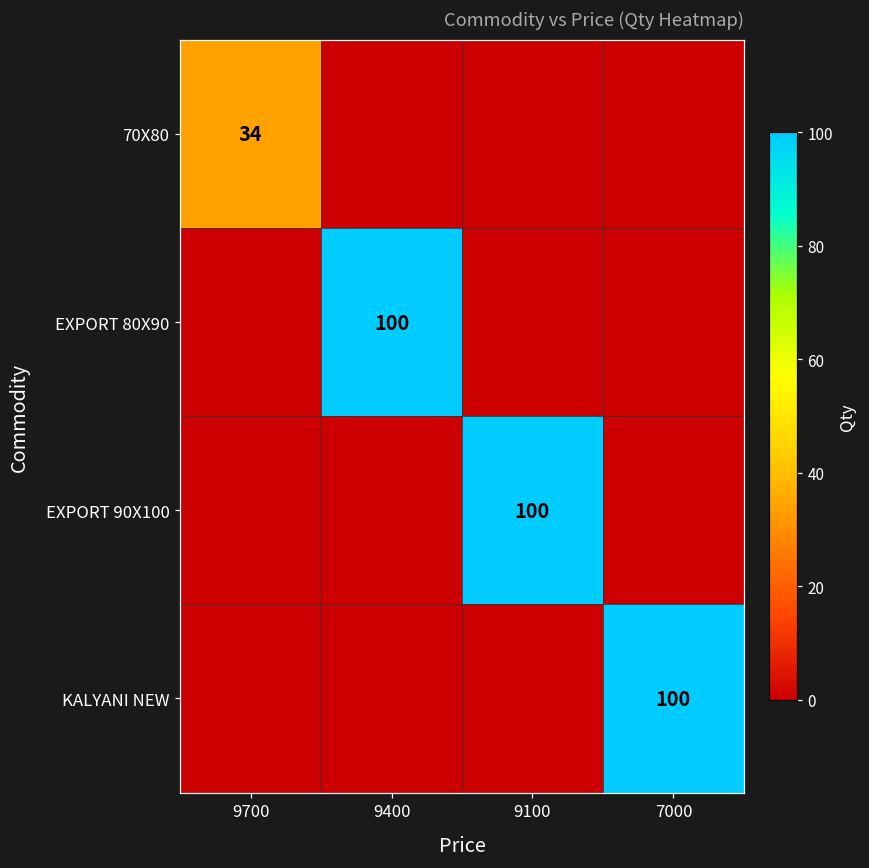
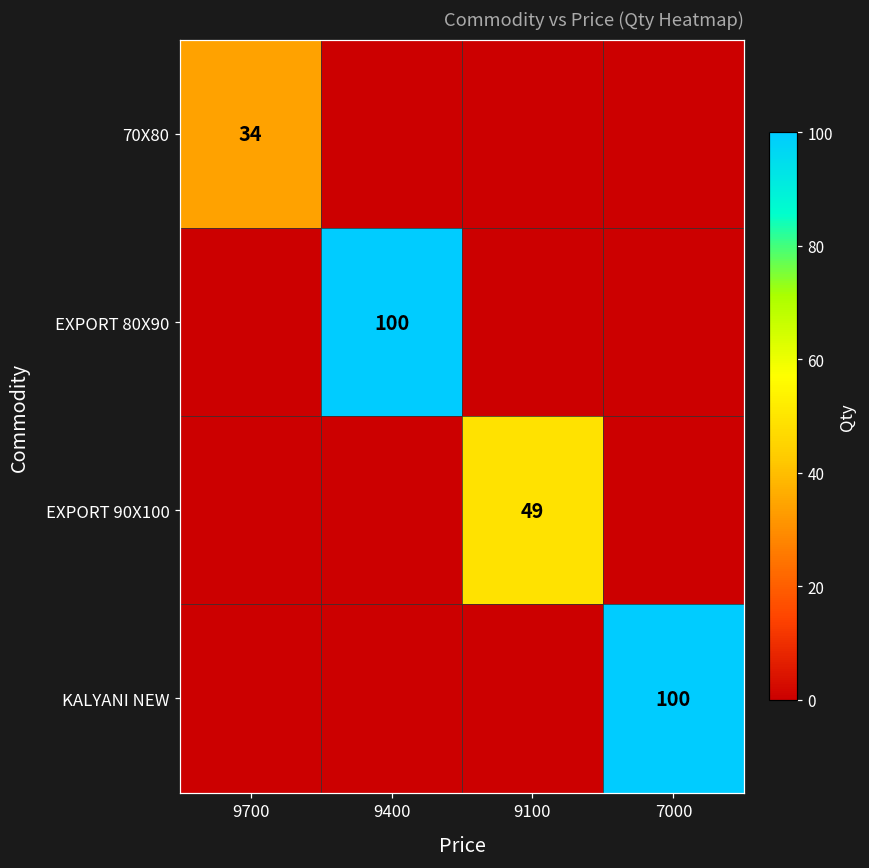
  {
    "70X80": {
      "9700": 34
    },
    "EXPORT 80X90": {
      "9400": 100
    },
    "EXPORT 90X100": {
-     "9100": 100
+     "9100": 49
    },
    "KALYANI NEW": {
      "7000": 100
    }
  }
